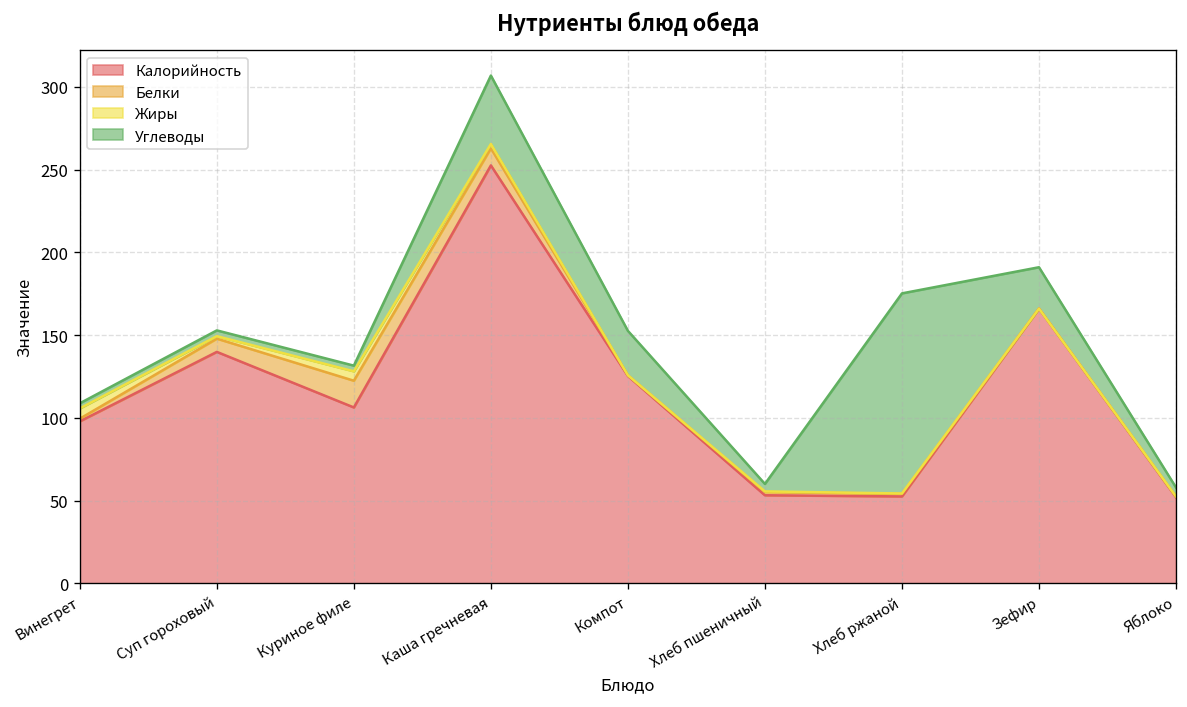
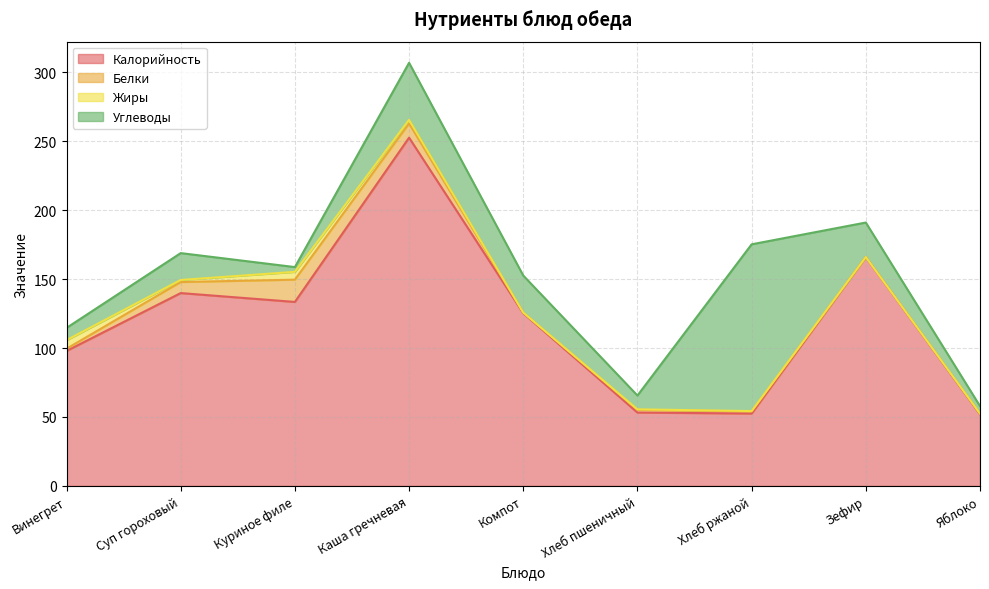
  {
    "Калорийность": {
      "Суп гороховый": 140,
-     "Куриное филе": 106,
+     "Куриное филе": 133,
      "Каша гречневая": 253,
      "Хлеб пшеничный": 53
    },
    "Углеводы": {
-     "Винегрет": 3,
-     "Суп гороховый": 4,
+     "Винегрет": 9,
+     "Суп гороховый": 20,
      "Куриное филе": 3,
      "Каша гречневая": 41,
      "Компот": 27,
-     "Хлеб пшеничный": 5,
+     "Хлеб пшеничный": 10,
      "Хлеб ржаной": 121,
      "Зефир": 25,
      "Яблоко": 5
    }
  }
